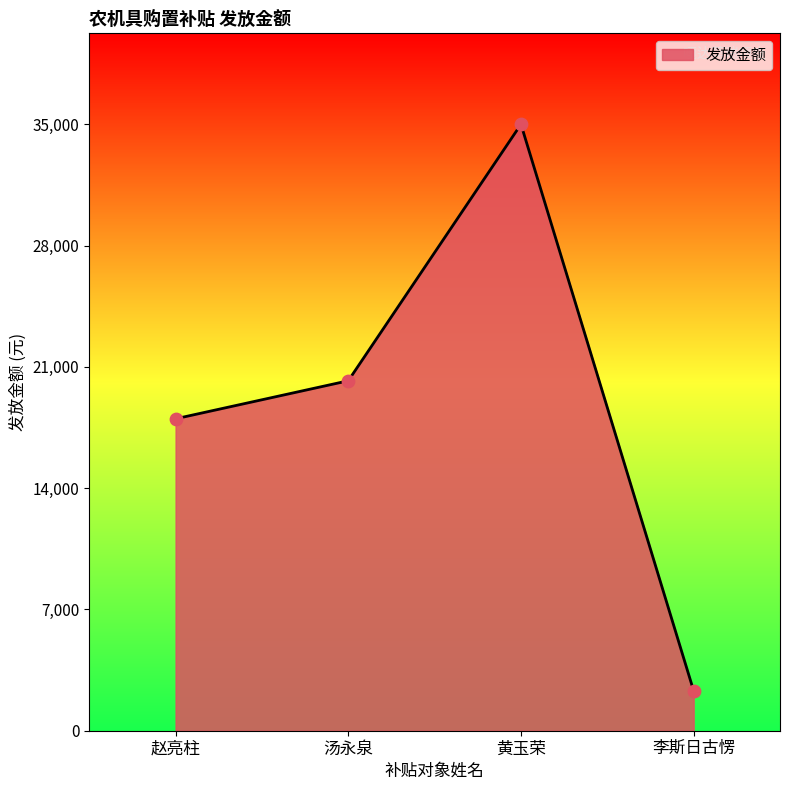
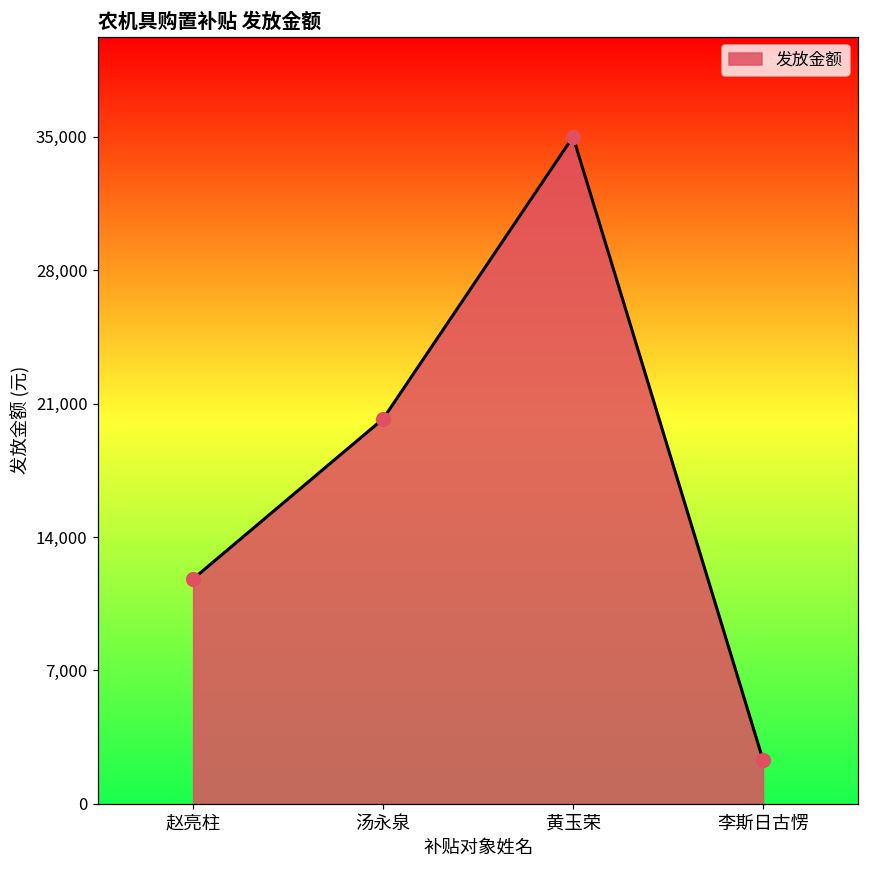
  {
-   "赵亮柱": "18,000",
+   "赵亮柱": "11,800",
    "汤永泉": "20,200",
    "黄玉荣": "35,000",
    "李斯日古愣": "2,300"
  }
